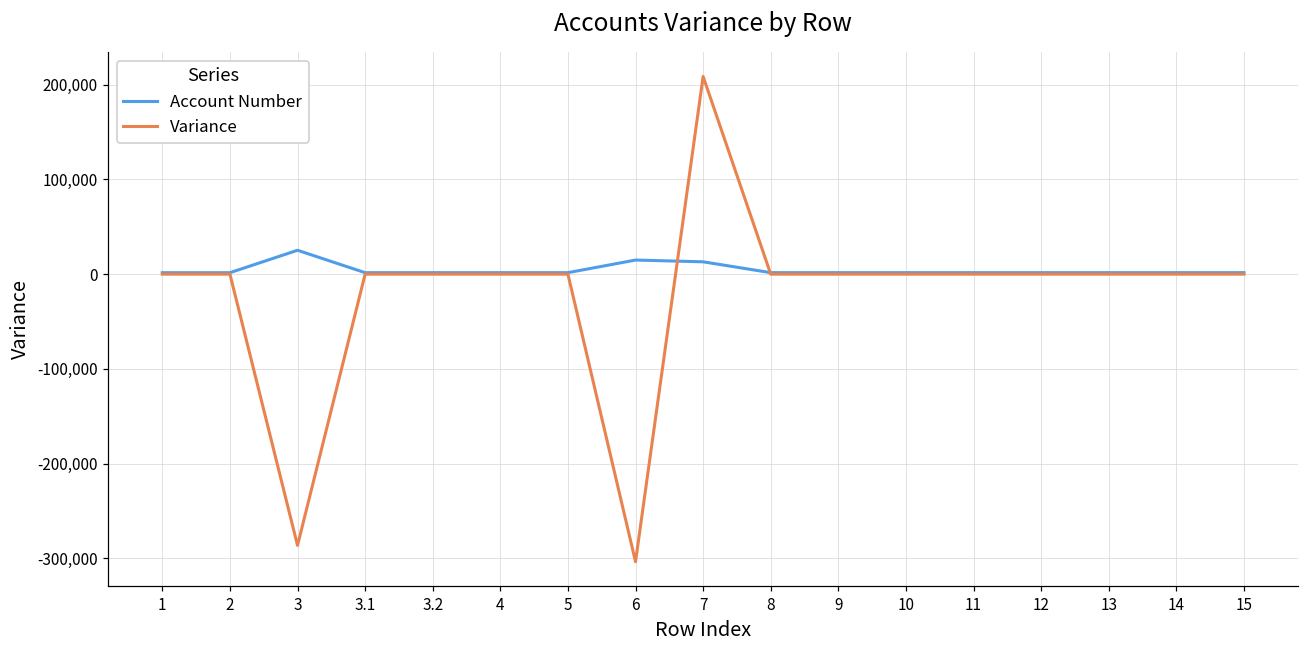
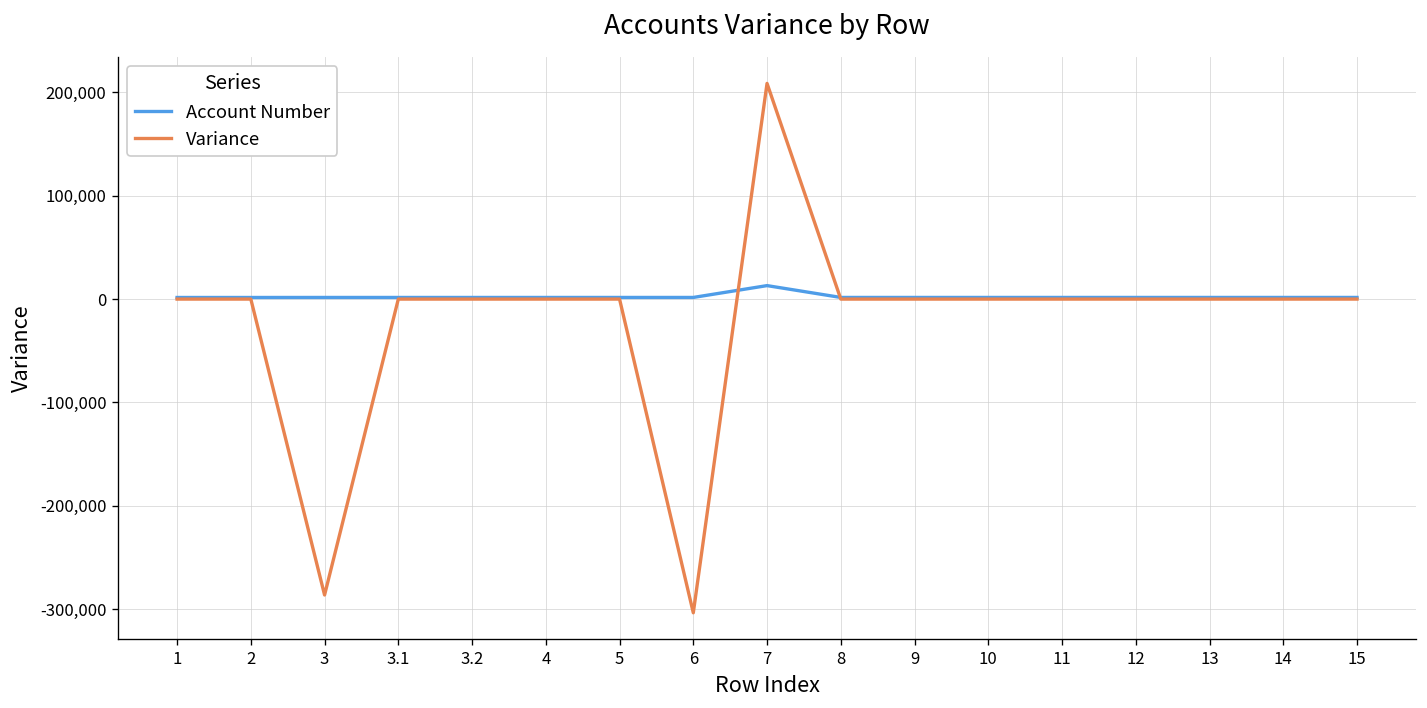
  {
    "Account Number": {
-     "3": "30,000",
-     "6": "10,000",
+     "3": "0",
+     "6": "0",
      "7": "10,000"
    },
    "Variance": {
      "3": "-290,000",
      "6": "-300,000",
      "7": "210,000"
    }
  }
